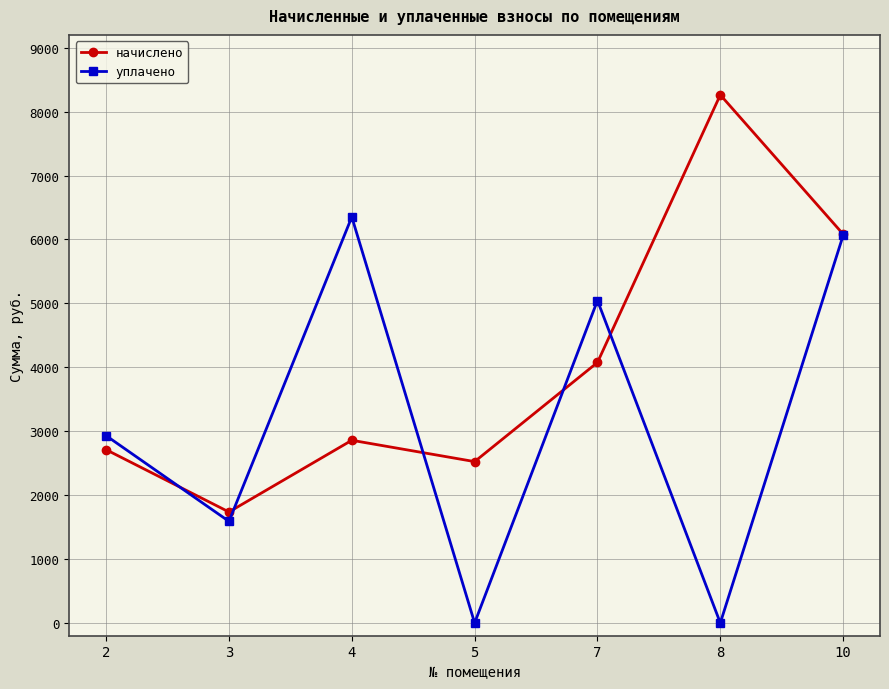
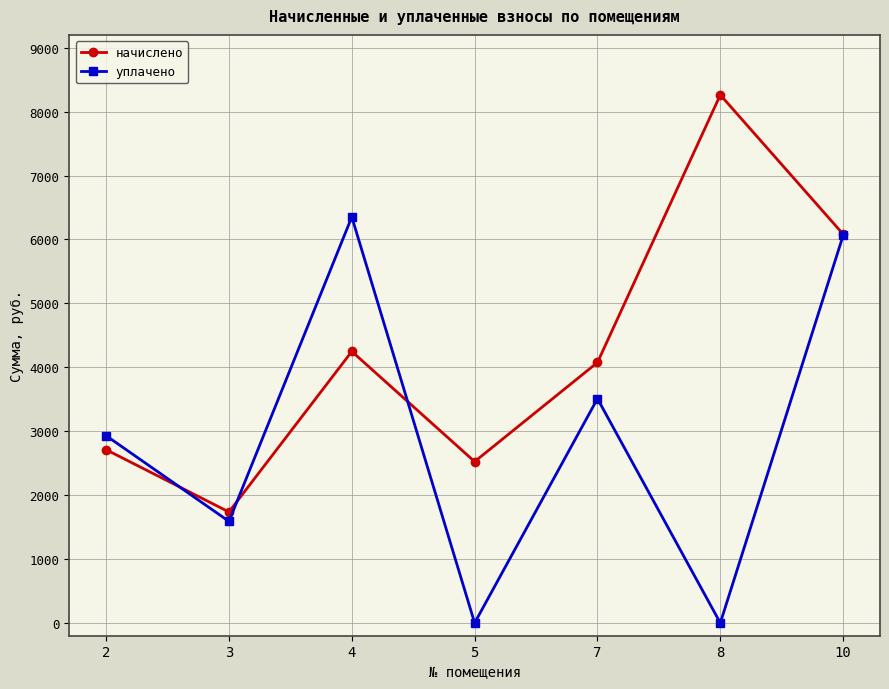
  {
    "начислено": {
      "2": 2700,
      "3": 1700,
-     "4": 2900,
+     "4": 4200,
      "5": 2500,
      "7": 4100,
      "8": 8300
    },
    "уплачено": {
      "2": 2900,
      "3": 1600,
      "4": 6400,
      "5": 0,
-     "7": 5000,
+     "7": 3500,
      "8": 0
    }
  }
